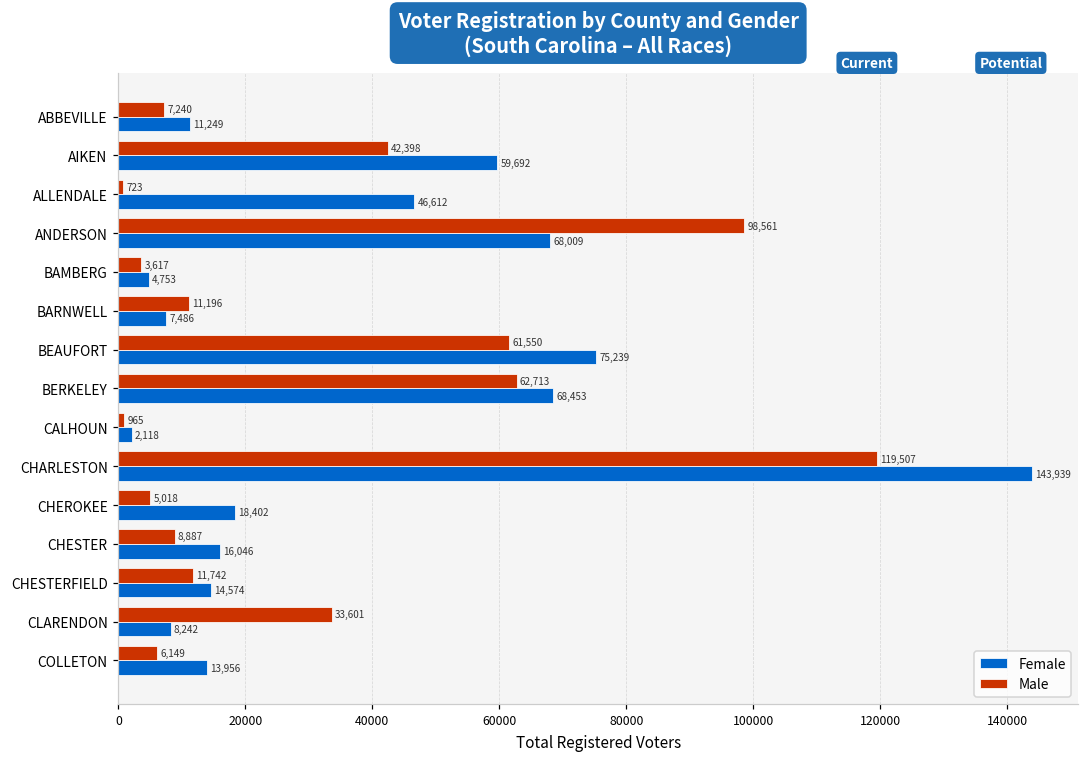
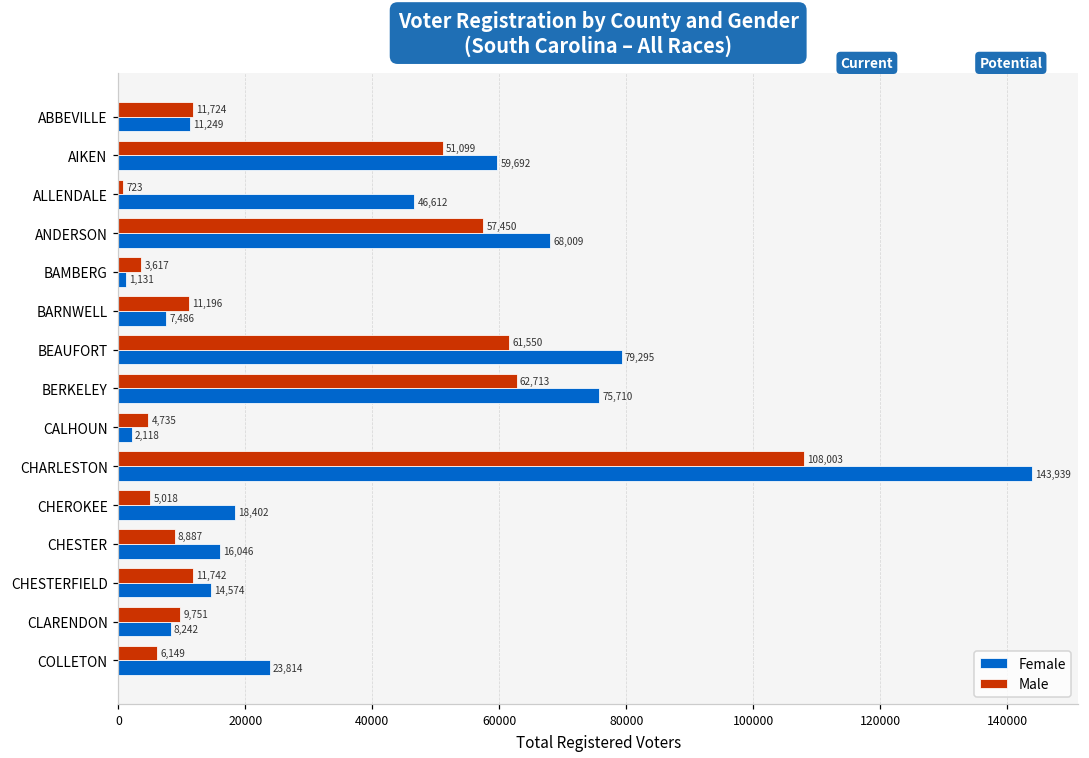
  {
    "Female": {
      "ABBEVILLE": "11,249",
      "AIKEN": "59,692",
      "ALLENDALE": "46,612",
      "ANDERSON": "68,009",
-     "BAMBERG": "4,753",
+     "BAMBERG": "1,131",
      "BARNWELL": "7,486",
-     "BEAUFORT": "75,239",
-     "BERKELEY": "68,453",
+     "BEAUFORT": "79,295",
+     "BERKELEY": "75,710",
      "CALHOUN": "2,118",
      "CHARLESTON": "143,939",
      "CHEROKEE": "18,402",
      "CHESTER": "16,046",
      "CHESTERFIELD": "14,574",
      "CLARENDON": "8,242",
-     "COLLETON": "13,956"
+     "COLLETON": "23,814"
    },
    "Male": {
-     "ABBEVILLE": "7,240",
-     "AIKEN": "42,398",
+     "ABBEVILLE": "11,724",
+     "AIKEN": "51,099",
      "ALLENDALE": "723",
-     "ANDERSON": "98,561",
+     "ANDERSON": "57,450",
      "BAMBERG": "3,617",
      "BARNWELL": "11,196",
      "BEAUFORT": "61,550",
      "BERKELEY": "62,713",
-     "CALHOUN": "965",
-     "CHARLESTON": "119,507",
+     "CALHOUN": "4,735",
+     "CHARLESTON": "108,003",
      "CHEROKEE": "5,018",
      "CHESTER": "8,887",
      "CHESTERFIELD": "11,742",
-     "CLARENDON": "33,601",
+     "CLARENDON": "9,751",
      "COLLETON": "6,149"
    }
  }
